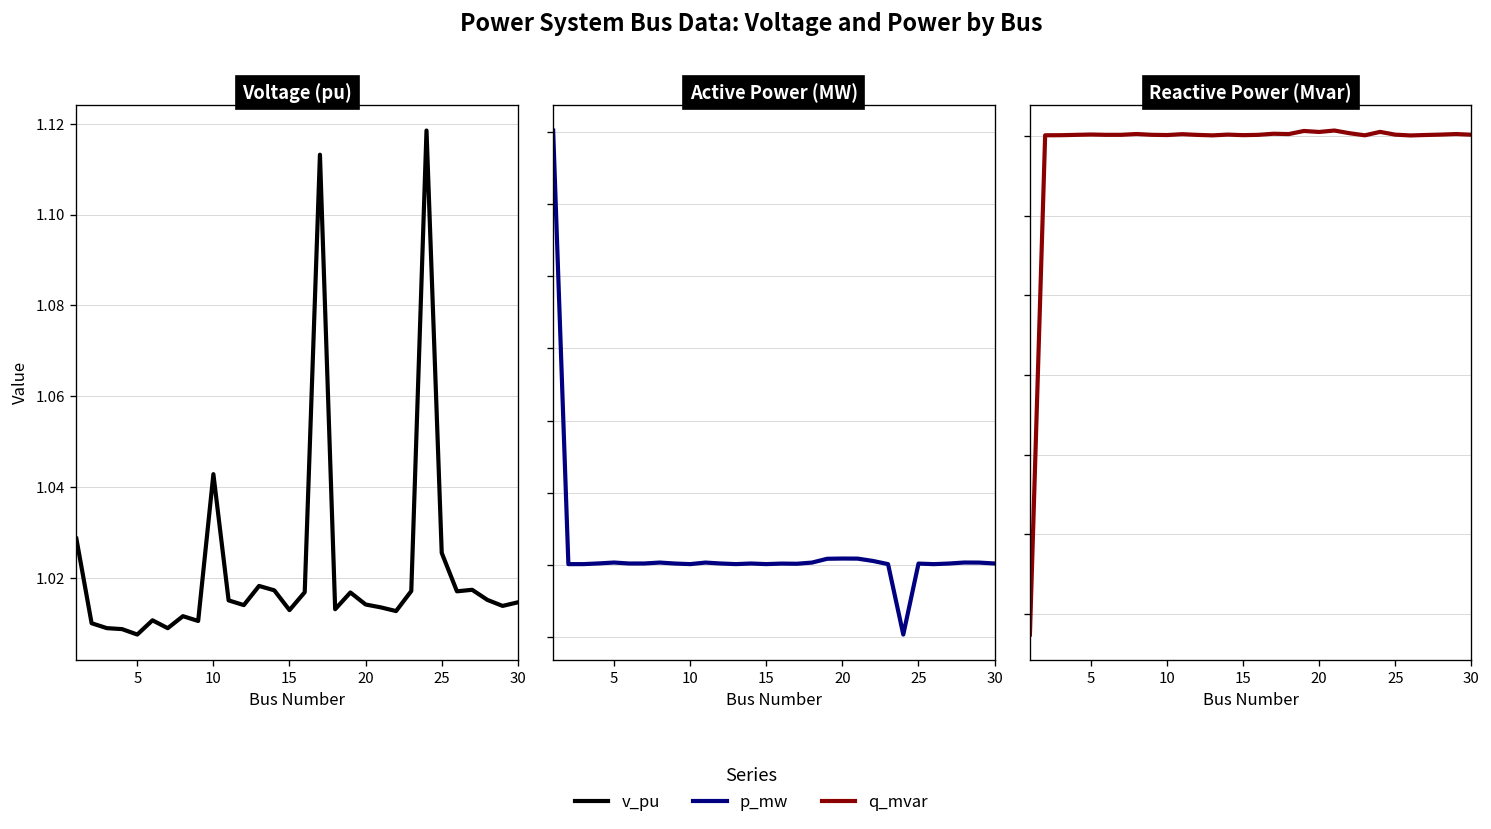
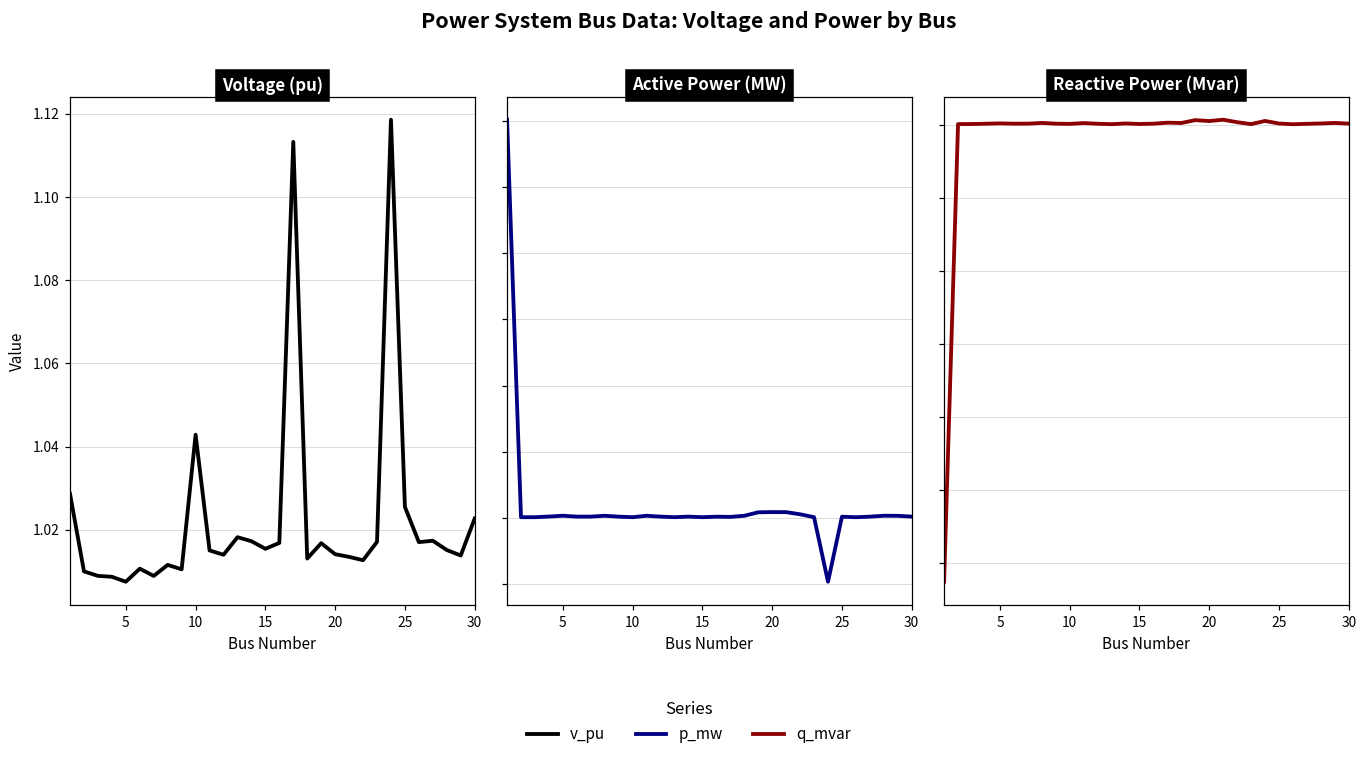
  {
    "Voltage (pu)": {
      "5": 1.008,
      "10": 1.043,
-     "15": 1.013,
+     "15": 1.015,
      "20": 1.014,
      "25": 1.025,
-     "30": 1.015
+     "30": 1.023
    }
  }
